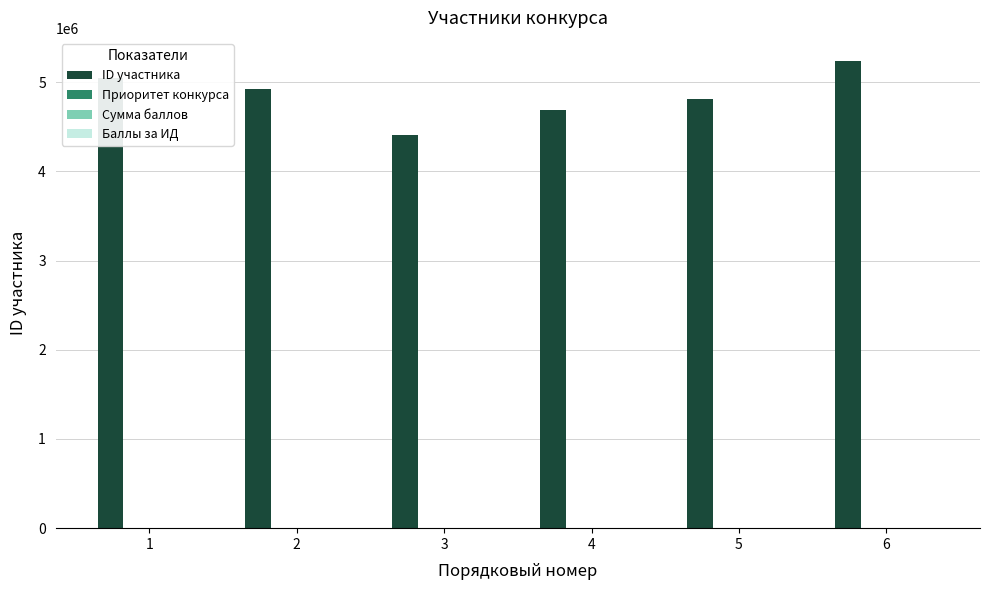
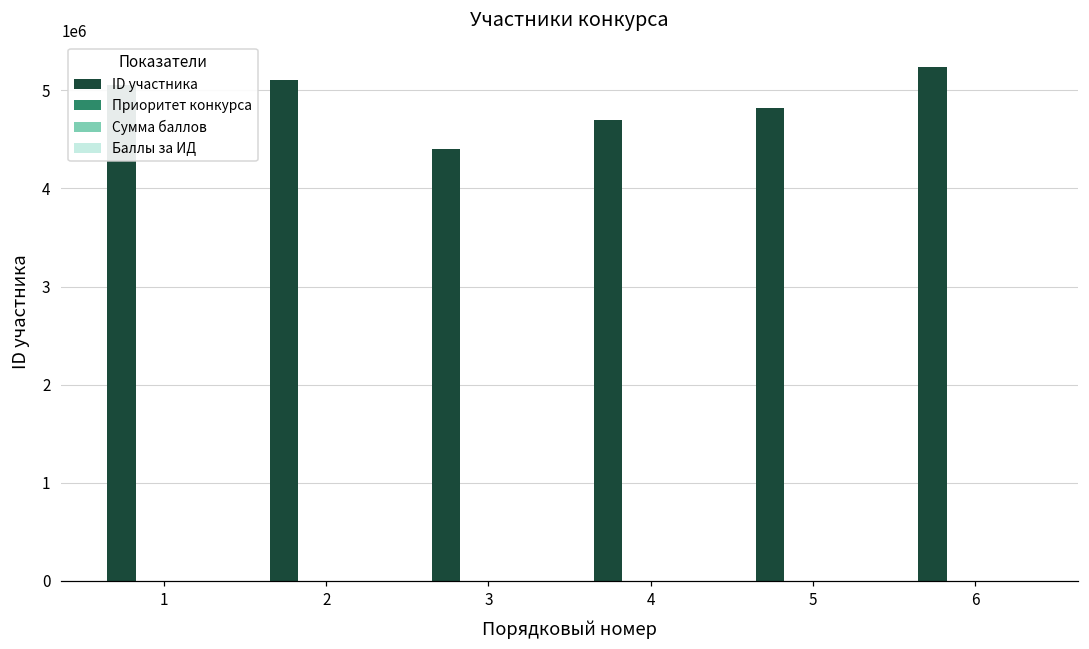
  {
    "ID участника": {
-     "2": 4900000,
+     "2": 5100000,
      "3": 4400000,
      "4": 4700000,
      "5": 4800000,
      "6": 5200000
    },
    "Сумма баллов": {
      "1": 0,
      "2": 0,
      "3": 0,
      "4": 0,
      "5": 0,
      "6": 0
    },
    "Баллы за ИД": {
      "1": 0,
      "2": 0,
      "3": 0,
      "4": 0,
      "5": 0,
      "6": 0
    }
  }
